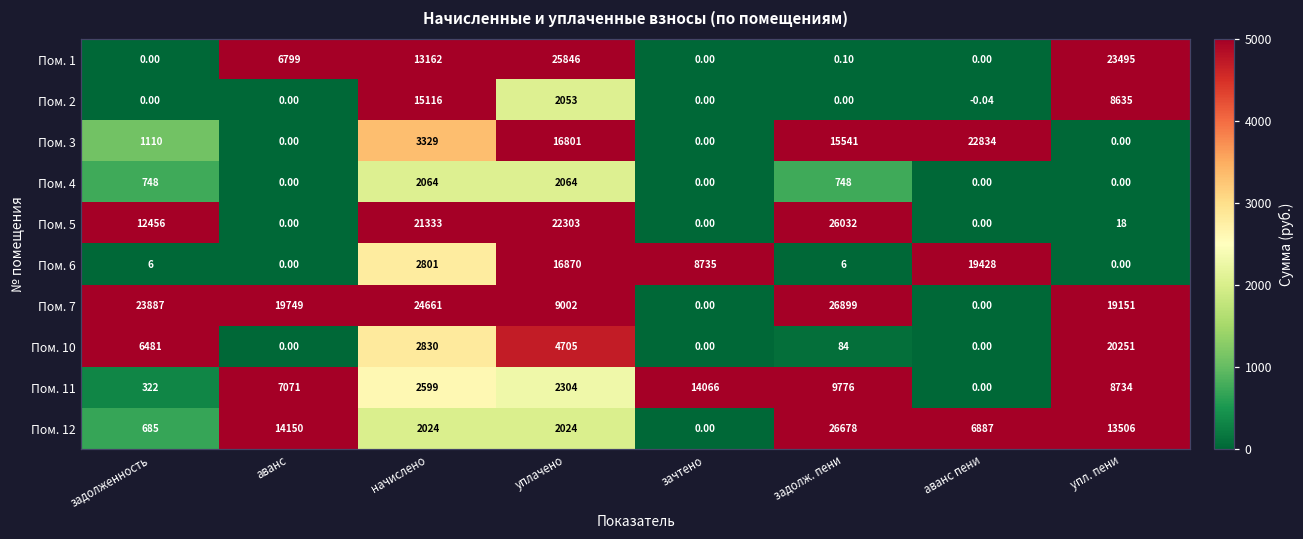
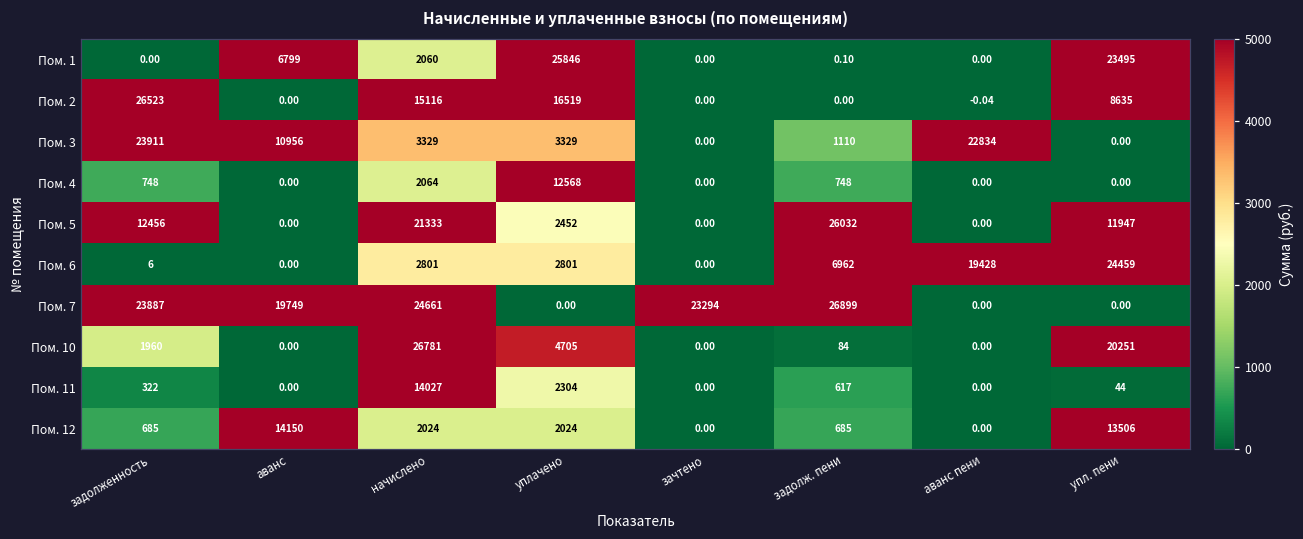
  {
    "Пом. 1": {
      "задолженность": 0.00,
      "аванс": 6799,
-     "начислено": 13162,
+     "начислено": 2060,
      "уплачено": 25846,
      "зачтено": 0.00,
      "задолж. пени": 0.10,
      "аванс пени": 0.00,
      "упл. пени": 23495
    },
    "Пом. 2": {
-     "задолженность": 0.00,
+     "задолженность": 26523,
      "аванс": 0.00,
      "начислено": 15116,
-     "уплачено": 2053,
+     "уплачено": 16519,
      "зачтено": 0.00,
      "задолж. пени": 0.00,
      "аванс пени": -0.04,
      "упл. пени": 8635
    },
    "Пом. 3": {
-     "задолженность": 1110,
-     "аванс": 0.00,
+     "задолженность": 23911,
+     "аванс": 10956,
      "начислено": 3329,
-     "уплачено": 16801,
+     "уплачено": 3329,
      "зачтено": 0.00,
-     "задолж. пени": 15541,
+     "задолж. пени": 1110,
      "аванс пени": 22834,
      "упл. пени": 0.00
    },
    "Пом. 4": {
      "задолженность": 748,
      "аванс": 0.00,
      "начислено": 2064,
-     "уплачено": 2064,
+     "уплачено": 12568,
      "зачтено": 0.00,
      "задолж. пени": 748,
      "аванс пени": 0.00,
      "упл. пени": 0.00
    },
    "Пом. 5": {
      "задолженность": 12456,
      "аванс": 0.00,
      "начислено": 21333,
-     "уплачено": 22303,
+     "уплачено": 2452,
      "зачтено": 0.00,
      "задолж. пени": 26032,
      "аванс пени": 0.00,
-     "упл. пени": 18
+     "упл. пени": 11947
    },
    "Пом. 6": {
      "задолженность": 6,
      "аванс": 0.00,
      "начислено": 2801,
-     "уплачено": 16870,
-     "зачтено": 8735,
-     "задолж. пени": 6,
+     "уплачено": 2801,
+     "зачтено": 0.00,
+     "задолж. пени": 6962,
      "аванс пени": 19428,
-     "упл. пени": 0.00
+     "упл. пени": 24459
    },
    "Пом. 7": {
      "задолженность": 23887,
      "аванс": 19749,
      "начислено": 24661,
-     "уплачено": 9002,
-     "зачтено": 0.00,
+     "уплачено": 0.00,
+     "зачтено": 23294,
      "задолж. пени": 26899,
      "аванс пени": 0.00,
-     "упл. пени": 19151
+     "упл. пени": 0.00
    },
    "Пом. 10": {
-     "задолженность": 6481,
+     "задолженность": 1960,
      "аванс": 0.00,
-     "начислено": 2830,
+     "начислено": 26781,
      "уплачено": 4705,
      "зачтено": 0.00,
      "задолж. пени": 84,
      "аванс пени": 0.00,
      "упл. пени": 20251
    },
    "Пом. 11": {
      "задолженность": 322,
-     "аванс": 7071,
-     "начислено": 2599,
+     "аванс": 0.00,
+     "начислено": 14027,
      "уплачено": 2304,
-     "зачтено": 14066,
-     "задолж. пени": 9776,
+     "зачтено": 0.00,
+     "задолж. пени": 617,
      "аванс пени": 0.00,
-     "упл. пени": 8734
+     "упл. пени": 44
    },
    "Пом. 12": {
      "задолженность": 685,
      "аванс": 14150,
      "начислено": 2024,
      "уплачено": 2024,
      "зачтено": 0.00,
-     "задолж. пени": 26678,
-     "аванс пени": 6887,
+     "задолж. пени": 685,
+     "аванс пени": 0.00,
      "упл. пени": 13506
    }
  }
